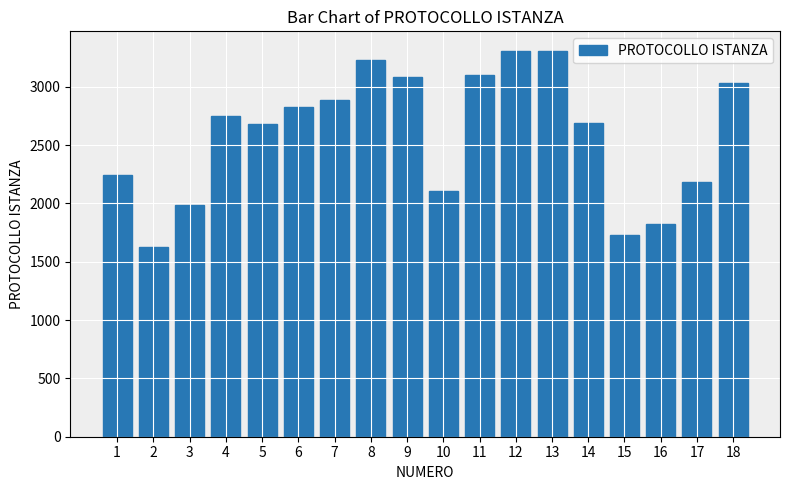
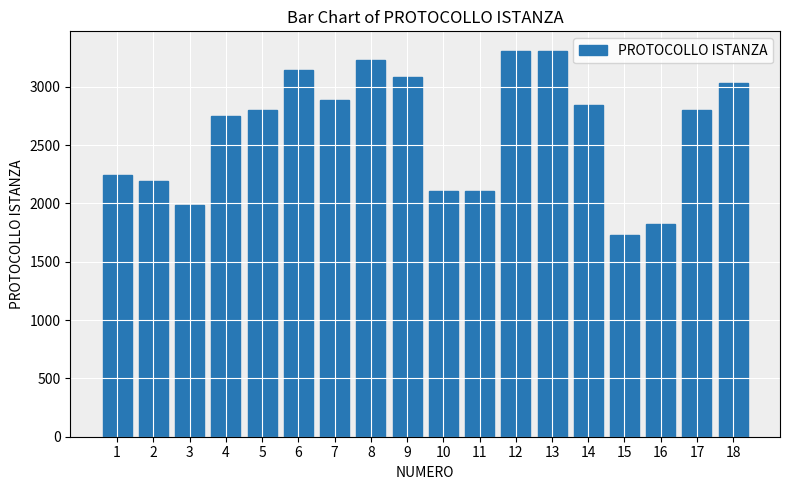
  {
    "1": 2240,
-   "2": 1630,
+   "2": 2190,
    "3": 1990,
    "4": 2750,
-   "5": 2680,
-   "6": 2830,
+   "5": 2800,
+   "6": 3140,
    "7": 2890,
    "8": 3230,
    "9": 3080,
    "10": 2110,
-   "11": 3100,
+   "11": 2110,
    "12": 3310,
    "13": 3310,
-   "14": 2690,
+   "14": 2850,
    "15": 1730,
    "16": 1820,
-   "17": 2180,
+   "17": 2800,
    "18": 3030
  }
